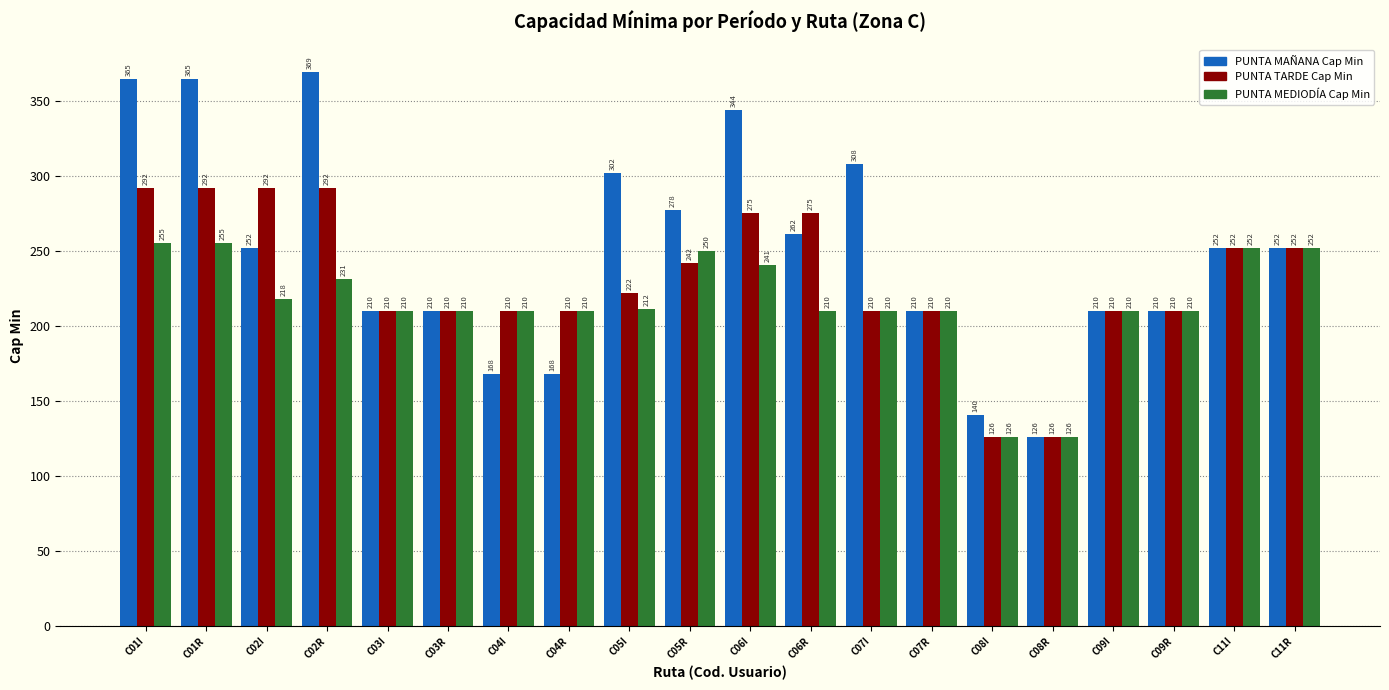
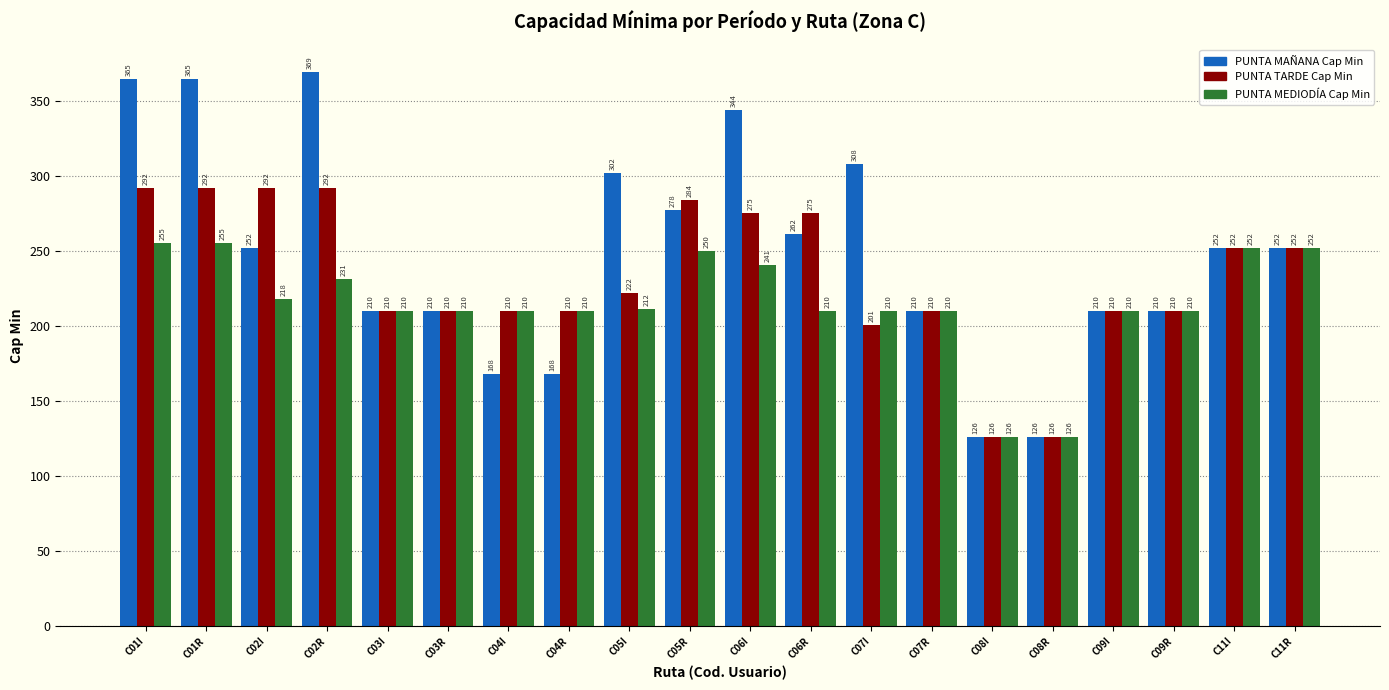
  {
    "PUNTA MAÑANA Cap Min": {
      "C01I": 365,
      "C01R": 365,
      "C02I": 252,
      "C02R": 369,
      "C03I": 210,
      "C03R": 210,
      "C04I": 168,
      "C04R": 168,
      "C05I": 302,
      "C05R": 278,
      "C06I": 344,
      "C06R": 262,
      "C07I": 308,
      "C07R": 210,
-     "C08I": 140,
+     "C08I": 126,
      "C08R": 126,
      "C09I": 210,
      "C09R": 210,
      "C11I": 252,
      "C11R": 252
    },
    "PUNTA TARDE Cap Min": {
      "C01I": 292,
      "C01R": 292,
      "C02I": 292,
      "C02R": 292,
      "C03I": 210,
      "C03R": 210,
      "C04I": 210,
      "C04R": 210,
      "C05I": 222,
-     "C05R": 242,
+     "C05R": 284,
      "C06I": 275,
      "C06R": 275,
-     "C07I": 210,
+     "C07I": 201,
      "C07R": 210,
      "C08I": 126,
      "C08R": 126,
      "C09I": 210,
      "C09R": 210,
      "C11I": 252,
      "C11R": 252
    },
    "PUNTA MEDIODÍA Cap Min": {
      "C01I": 255,
      "C01R": 255,
      "C02I": 218,
      "C02R": 231,
      "C03I": 210,
      "C03R": 210,
      "C04I": 210,
      "C04R": 210,
      "C05I": 212,
      "C05R": 250,
      "C06I": 241,
      "C06R": 210,
      "C07I": 210,
      "C07R": 210,
      "C08I": 126,
      "C08R": 126,
      "C09I": 210,
      "C09R": 210,
      "C11I": 252,
      "C11R": 252
    }
  }
